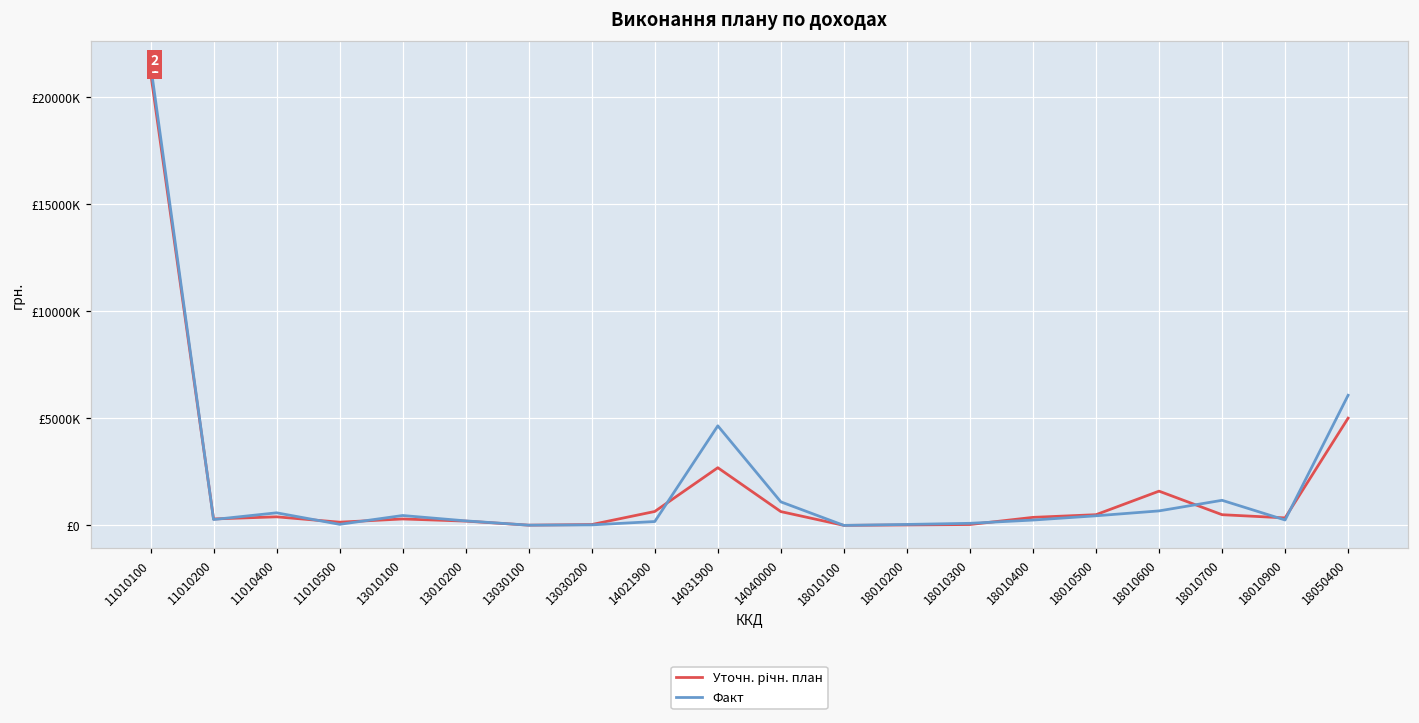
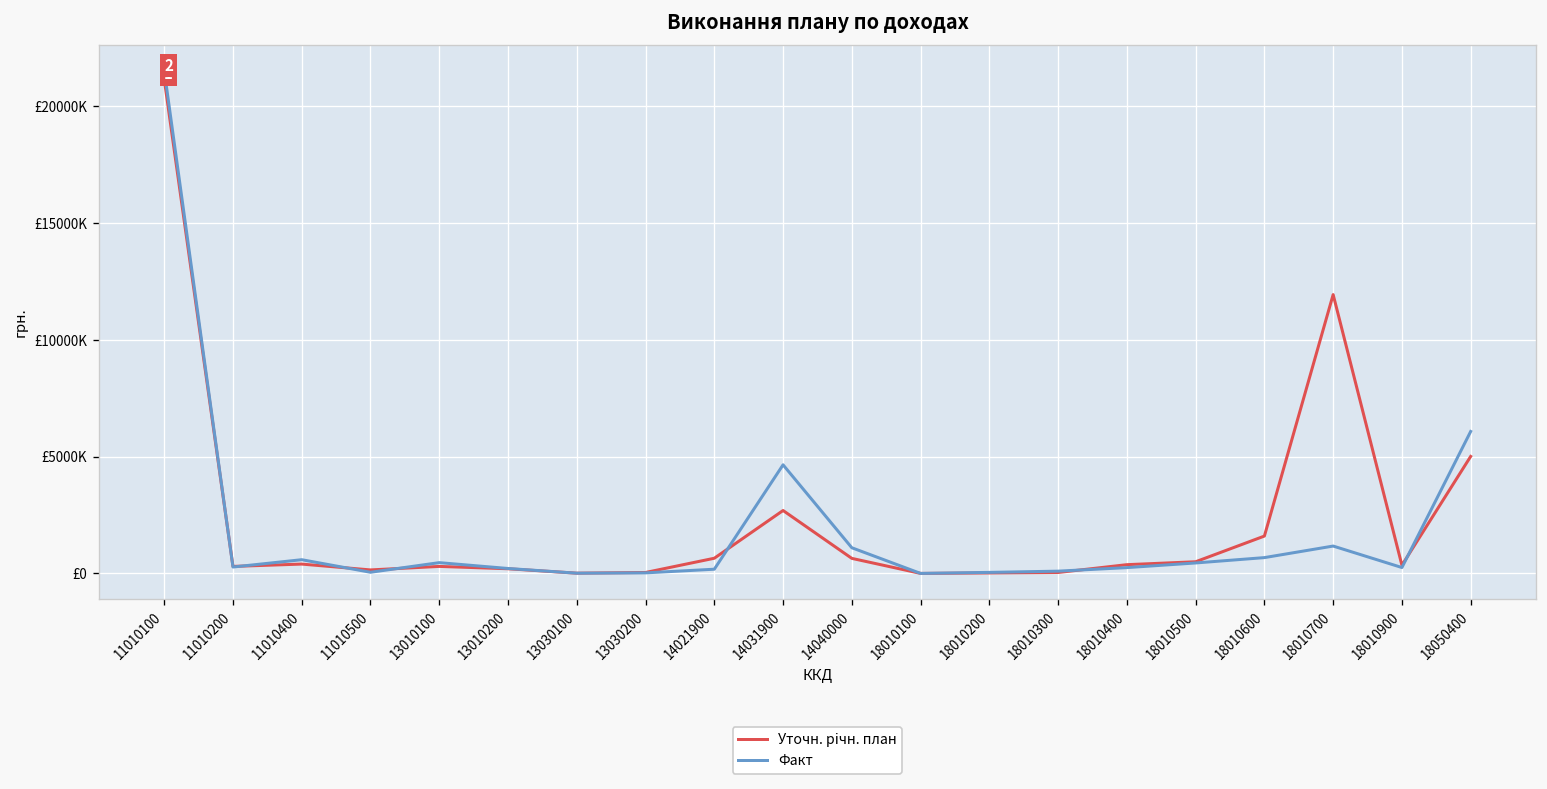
  {
    "Уточн. річн. план": {
      "11010400": "£400000",
      "13010100": "£300000",
      "14021900": "£700000",
      "14031900": "£2700000",
      "14040000": "£600000",
      "18010600": "£1600000",
-     "18010700": "£500000",
+     "18010700": "£11900000",
      "18050400": "£5000000"
    },
    "Факт": {
      "11010400": "£600000",
      "13010100": "£500000",
      "14021900": "£200000",
      "14031900": "£4700000",
      "14040000": "£1100000",
      "18010600": "£700000",
      "18010700": "£1200000",
      "18050400": "£6100000"
    }
  }
